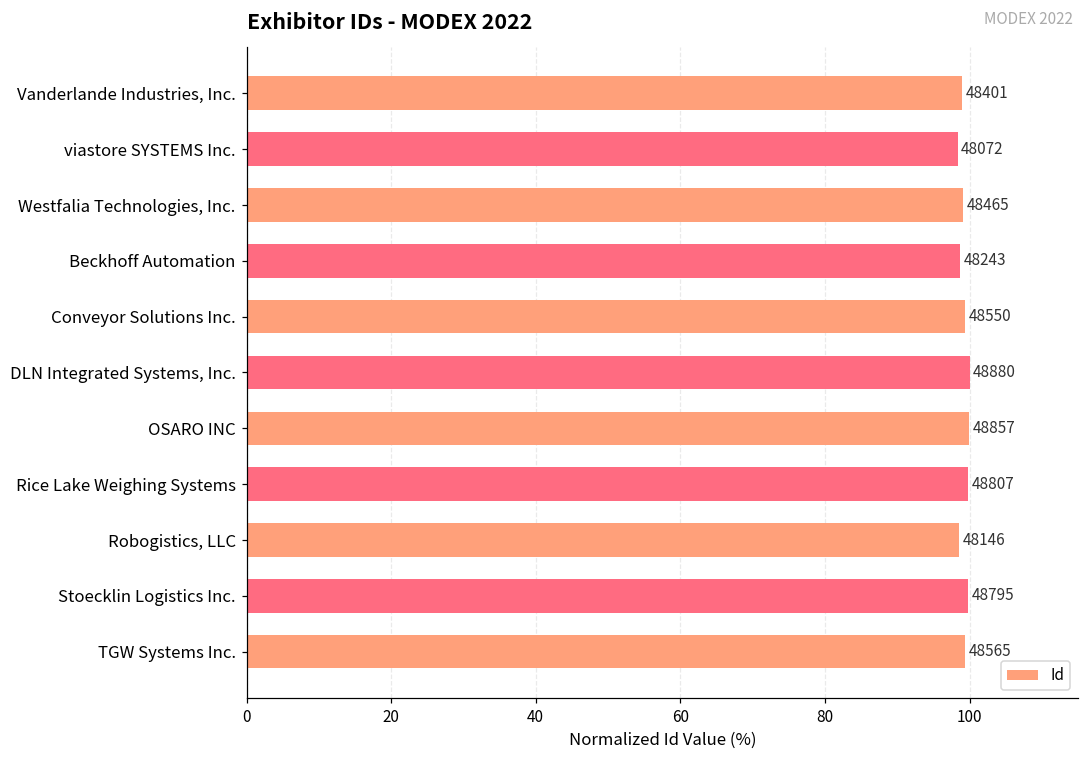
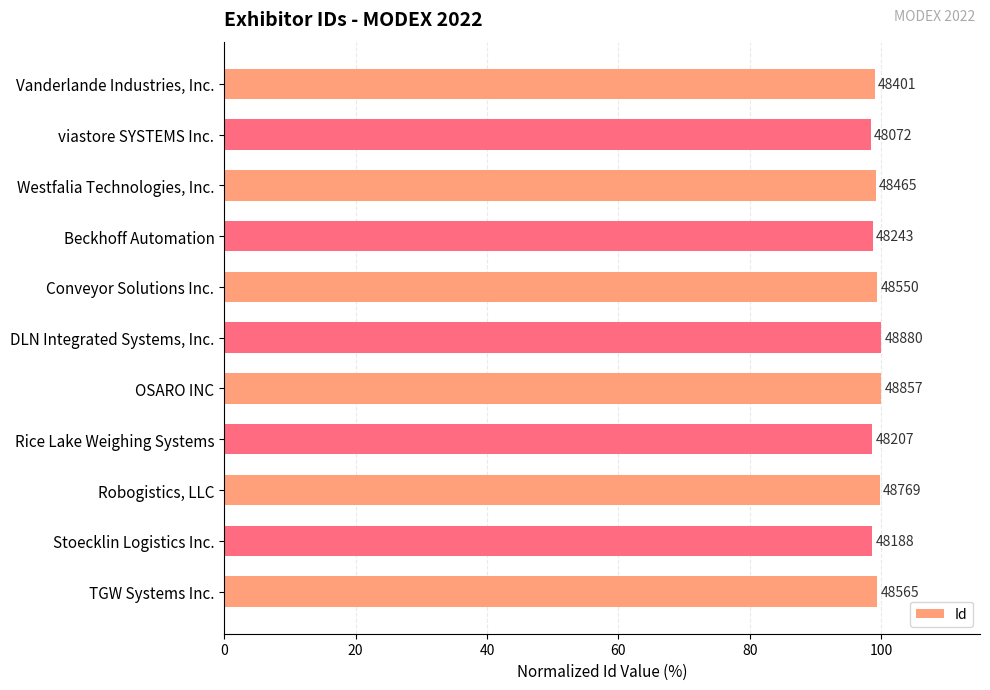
  {
-   "Rice Lake Weighing Systems": 48807,
-   "Robogistics, LLC": 48146,
-   "Stoecklin Logistics Inc.": 48795
+   "Rice Lake Weighing Systems": 48207,
+   "Robogistics, LLC": 48769,
+   "Stoecklin Logistics Inc.": 48188
  }
